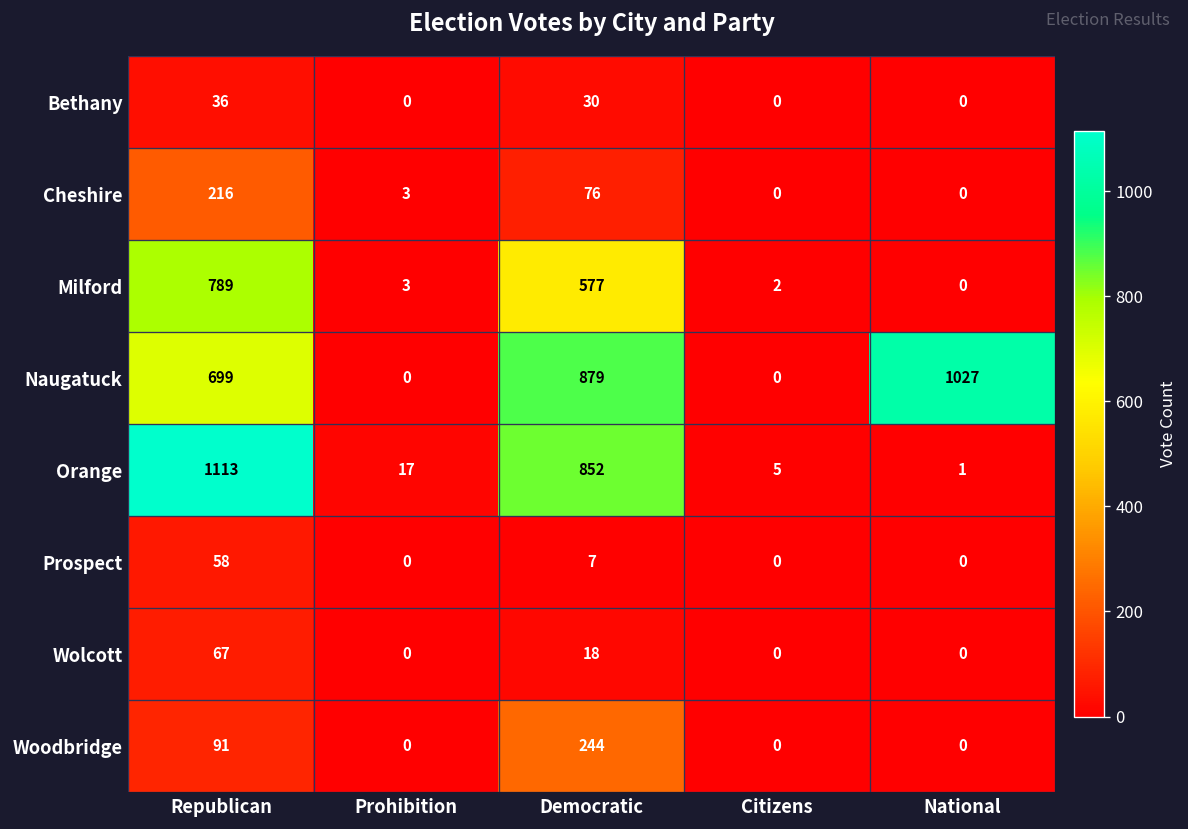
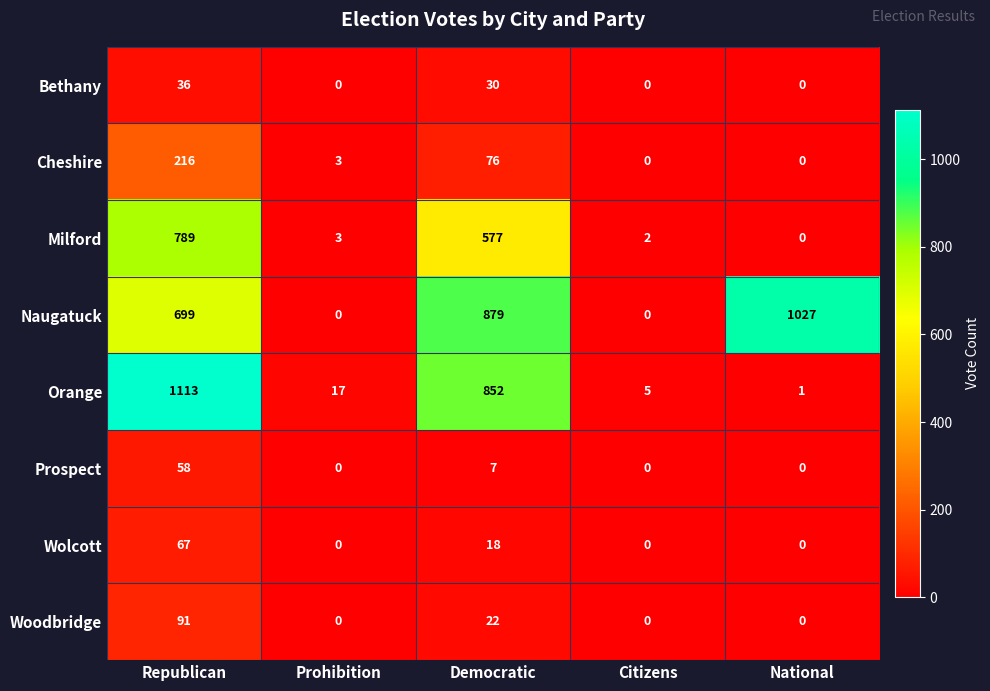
  {
    "Bethany": {
      "Republican": 36,
      "Prohibition": 0,
      "Democratic": 30,
      "Citizens": 0,
      "National": 0
    },
    "Cheshire": {
      "Republican": 216,
      "Prohibition": 3,
      "Democratic": 76,
      "Citizens": 0,
      "National": 0
    },
    "Milford": {
      "Republican": 789,
      "Prohibition": 3,
      "Democratic": 577,
      "Citizens": 2,
      "National": 0
    },
    "Naugatuck": {
      "Republican": 699,
      "Prohibition": 0,
      "Democratic": 879,
      "Citizens": 0,
      "National": 1027
    },
    "Orange": {
      "Republican": 1113,
      "Prohibition": 17,
      "Democratic": 852,
      "Citizens": 5,
      "National": 1
    },
    "Prospect": {
      "Republican": 58,
      "Prohibition": 0,
      "Democratic": 7,
      "Citizens": 0,
      "National": 0
    },
    "Wolcott": {
      "Republican": 67,
      "Prohibition": 0,
      "Democratic": 18,
      "Citizens": 0,
      "National": 0
    },
    "Woodbridge": {
      "Republican": 91,
      "Prohibition": 0,
-     "Democratic": 244,
+     "Democratic": 22,
      "Citizens": 0,
      "National": 0
    }
  }
